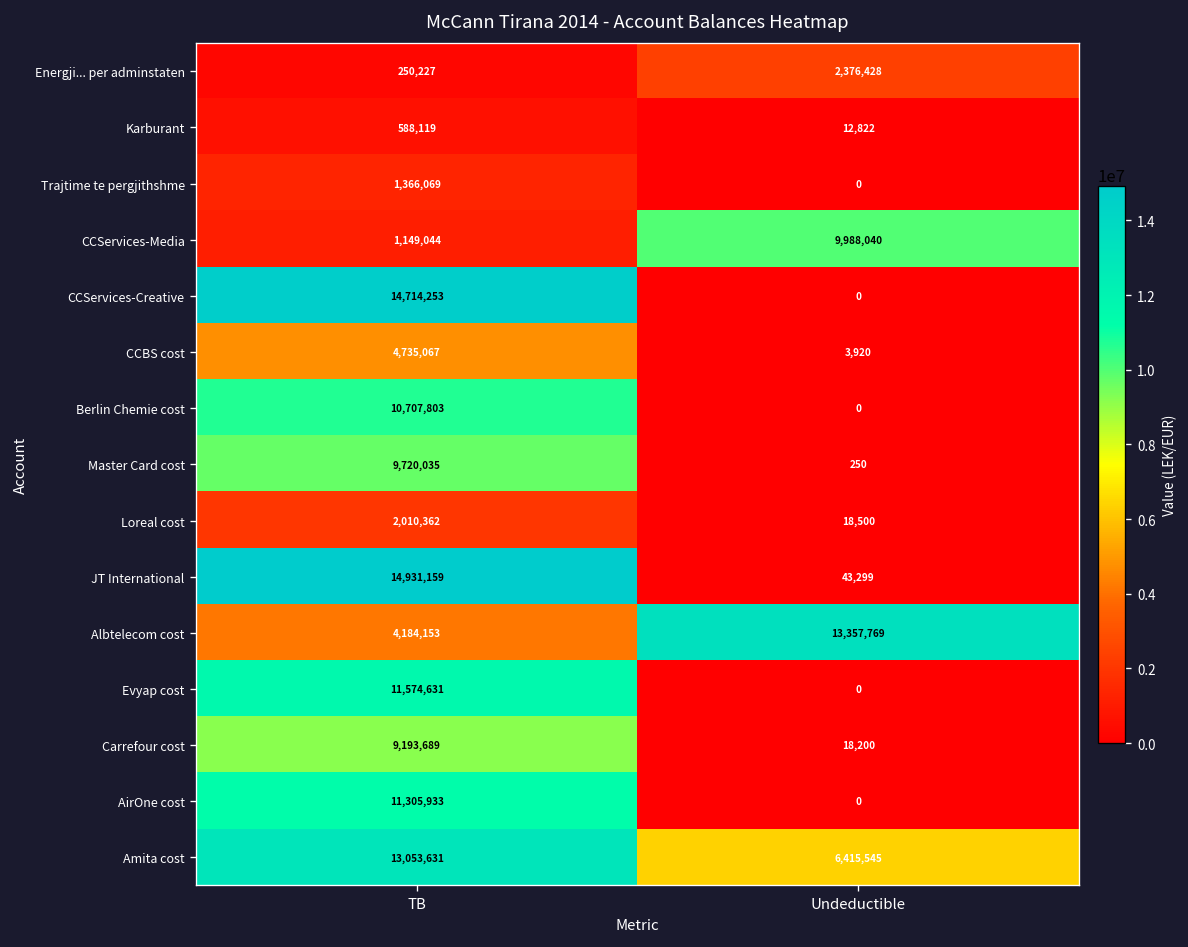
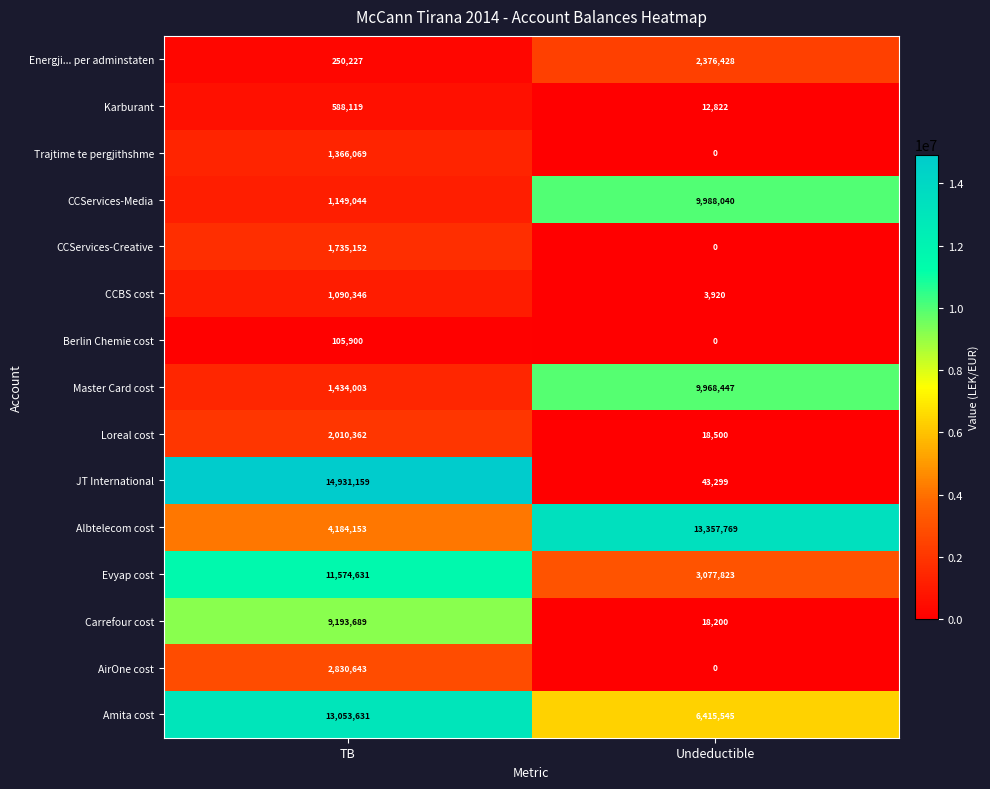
  {
    "Energji... per adminstaten": {
      "TB": "250,227",
      "Undeductible": "2,376,428"
    },
    "Karburant": {
      "TB": "588,119",
      "Undeductible": "12,822"
    },
    "Trajtime te pergjithshme": {
      "TB": "1,366,069",
      "Undeductible": "0"
    },
    "CCServices-Media": {
      "TB": "1,149,044",
      "Undeductible": "9,988,040"
    },
    "CCServices-Creative": {
-     "TB": "14,714,253",
+     "TB": "1,735,152",
      "Undeductible": "0"
    },
    "CCBS cost": {
-     "TB": "4,735,067",
+     "TB": "1,090,346",
      "Undeductible": "3,920"
    },
    "Berlin Chemie cost": {
-     "TB": "10,707,803",
+     "TB": "105,900",
      "Undeductible": "0"
    },
    "Master Card cost": {
-     "TB": "9,720,035",
-     "Undeductible": "250"
+     "TB": "1,434,003",
+     "Undeductible": "9,968,447"
    },
    "Loreal cost": {
      "TB": "2,010,362",
      "Undeductible": "18,500"
    },
    "JT International": {
      "TB": "14,931,159",
      "Undeductible": "43,299"
    },
    "Albtelecom cost": {
      "TB": "4,184,153",
      "Undeductible": "13,357,769"
    },
    "Evyap cost": {
      "TB": "11,574,631",
-     "Undeductible": "0"
+     "Undeductible": "3,077,823"
    },
    "Carrefour cost": {
      "TB": "9,193,689",
      "Undeductible": "18,200"
    },
    "AirOne cost": {
-     "TB": "11,305,933",
+     "TB": "2,830,643",
      "Undeductible": "0"
    },
    "Amita cost": {
      "TB": "13,053,631",
      "Undeductible": "6,415,545"
    }
  }
